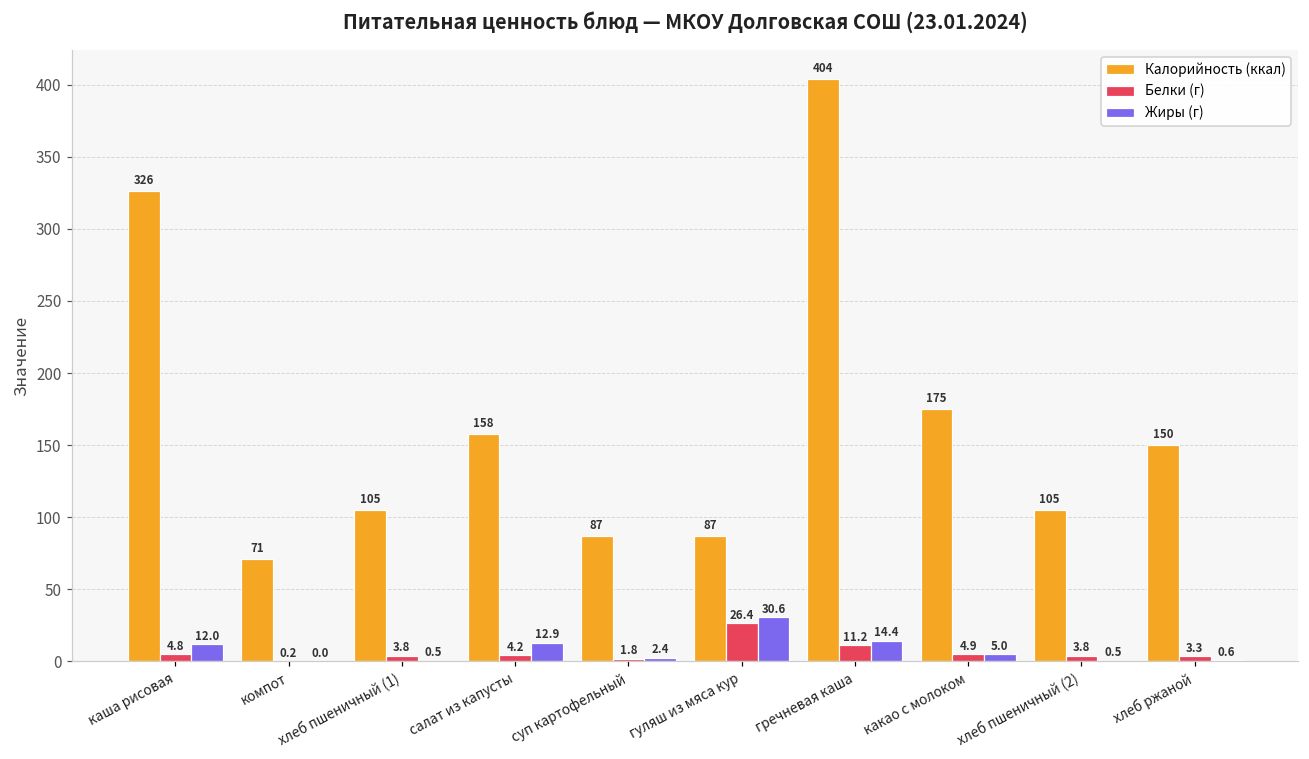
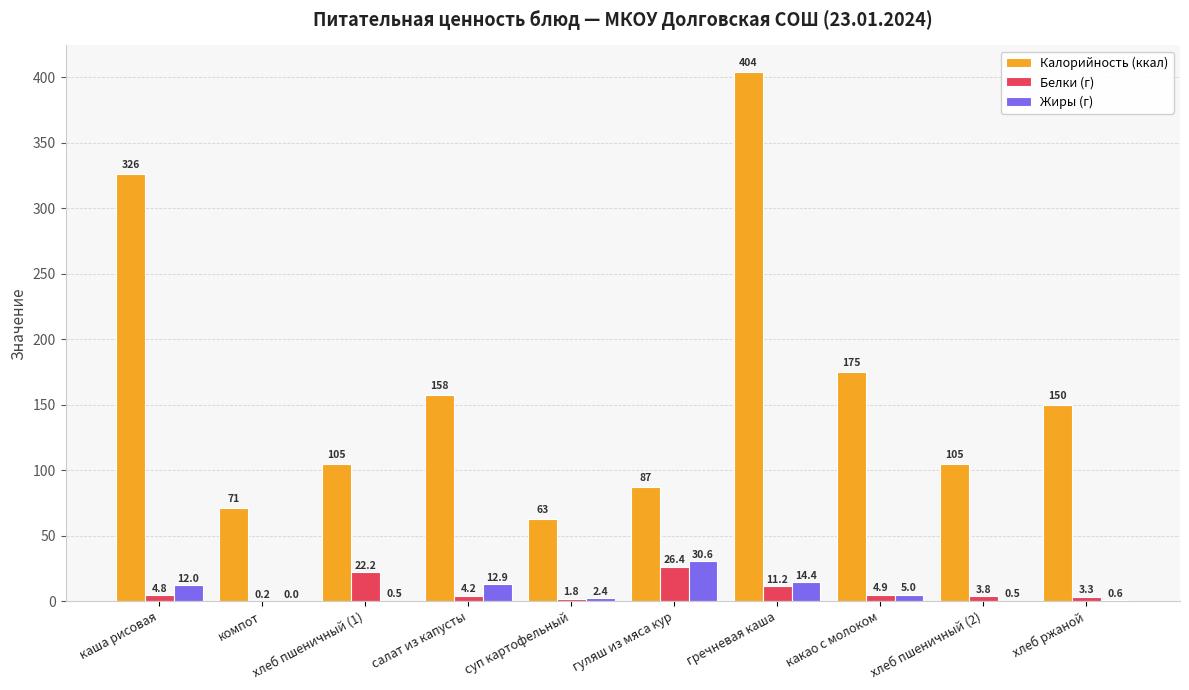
  {
    "Калорийность (ккал)": {
      "каша рисовая": 326,
      "компот": 71,
      "хлеб пшеничный (1)": 105,
      "салат из капусты": 158,
-     "суп картофельный": 87,
+     "суп картофельный": 63,
      "гуляш из мяса кур": 87,
      "гречневая каша": 404,
      "какао с молоком": 175,
      "хлеб пшеничный (2)": 105,
      "хлеб ржаной": 150
    },
    "Белки (г)": {
      "каша рисовая": 4.8,
      "компот": 0.2,
-     "хлеб пшеничный (1)": 3.8,
+     "хлеб пшеничный (1)": 22.2,
      "салат из капусты": 4.2,
      "суп картофельный": 1.8,
      "гуляш из мяса кур": 26.4,
      "гречневая каша": 11.2,
      "какао с молоком": 4.9,
      "хлеб пшеничный (2)": 3.8,
      "хлеб ржаной": 3.3
    },
    "Жиры (г)": {
      "каша рисовая": 12.0,
      "компот": 0.0,
      "хлеб пшеничный (1)": 0.5,
      "салат из капусты": 12.9,
      "суп картофельный": 2.4,
      "гуляш из мяса кур": 30.6,
      "гречневая каша": 14.4,
      "какао с молоком": 5.0,
      "хлеб пшеничный (2)": 0.5,
      "хлеб ржаной": 0.6
    }
  }
